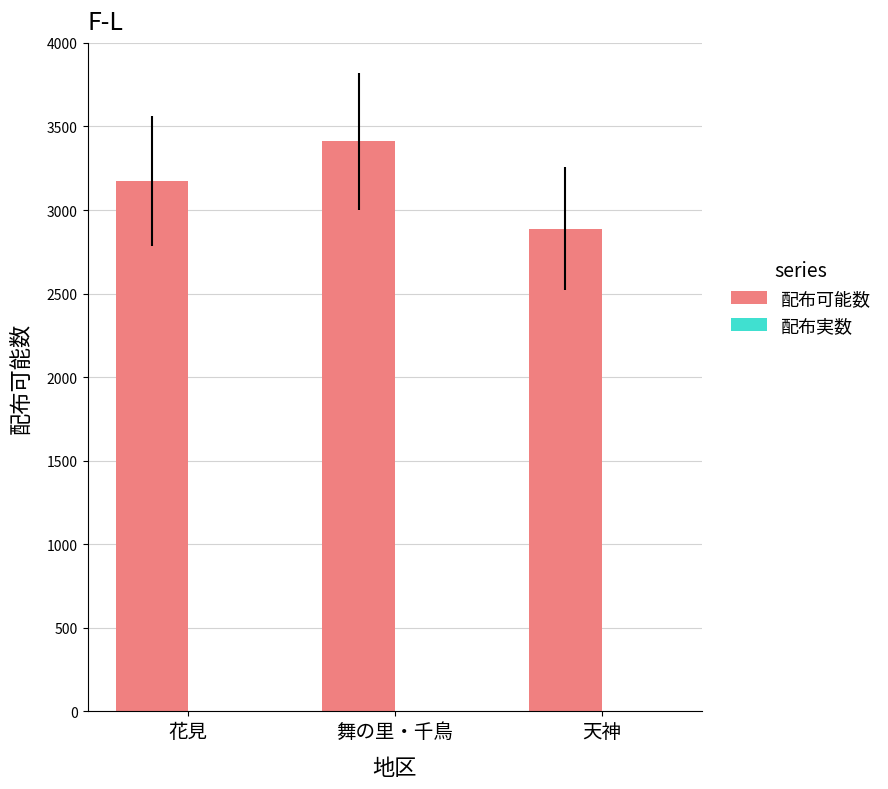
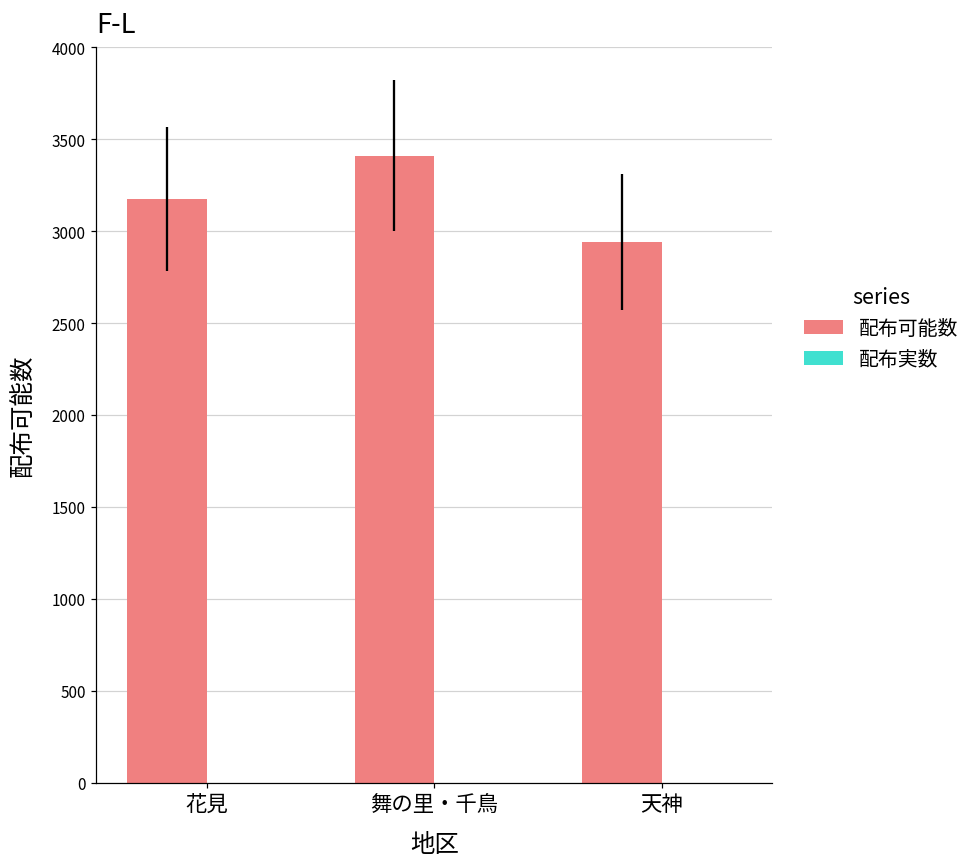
  {
    "配布可能数": {
      "花見": 3180,
      "舞の里・千鳥": 3410,
-     "天神": 2890
+     "天神": 2940
    },
    "配布実数": {
      "花見": 0,
      "舞の里・千鳥": 0,
      "天神": 0
    }
  }
